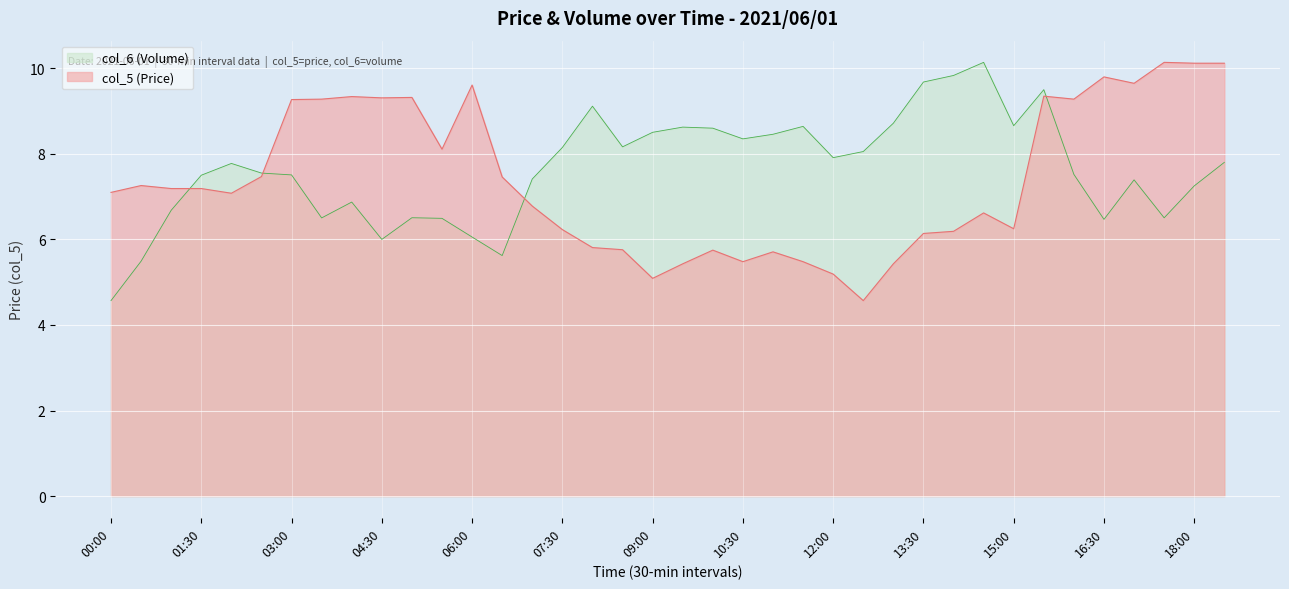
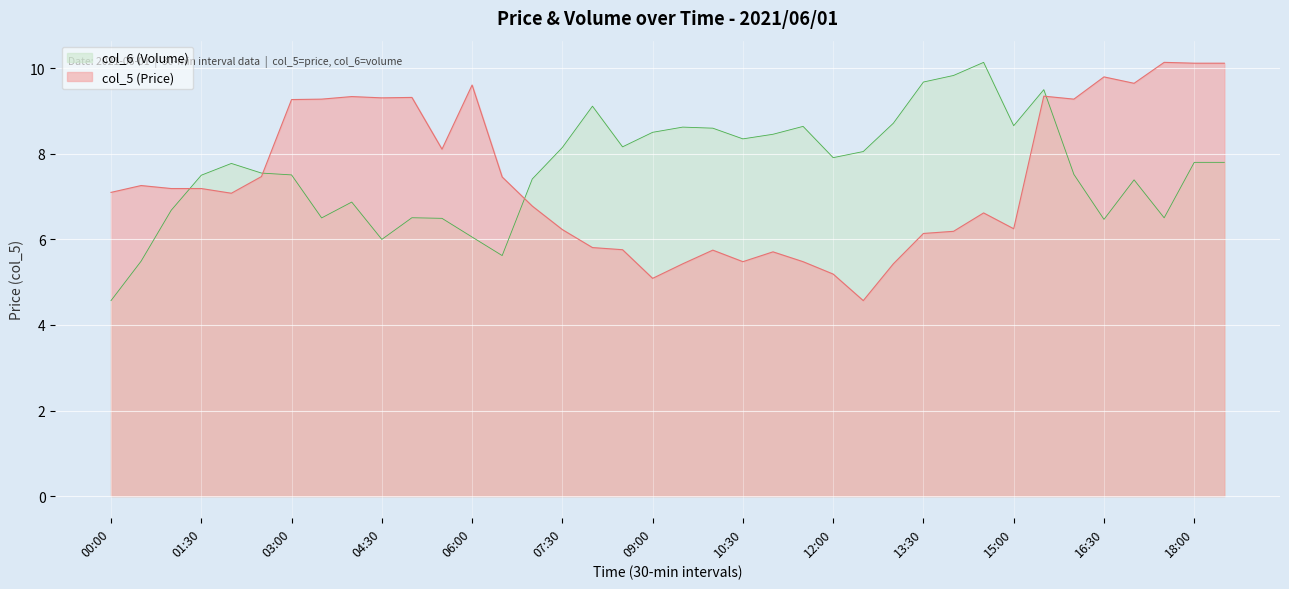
  {
    "col_6 (Volume)": {
      "00:00": 4.6,
      "01:30": 7.5,
      "03:00": 7.5,
      "04:30": 6.0,
      "06:00": 6.1,
      "07:30": 8.1,
      "09:00": 8.5,
      "10:30": 8.4,
      "12:00": 7.9,
      "13:30": 9.7,
      "15:00": 8.7,
      "16:30": 6.5,
-     "18:00": 7.3
+     "18:00": 7.8
    },
    "col_5 (Price)": {
      "00:00": 7.1,
      "01:30": 7.2,
      "03:00": 9.3,
      "04:30": 9.3,
      "06:00": 9.6,
      "07:30": 6.2,
      "09:00": 5.1,
      "10:30": 5.5,
      "12:00": 5.2,
      "13:30": 6.1,
      "15:00": 6.3,
      "16:30": 9.8,
      "18:00": 10.1
    }
  }
